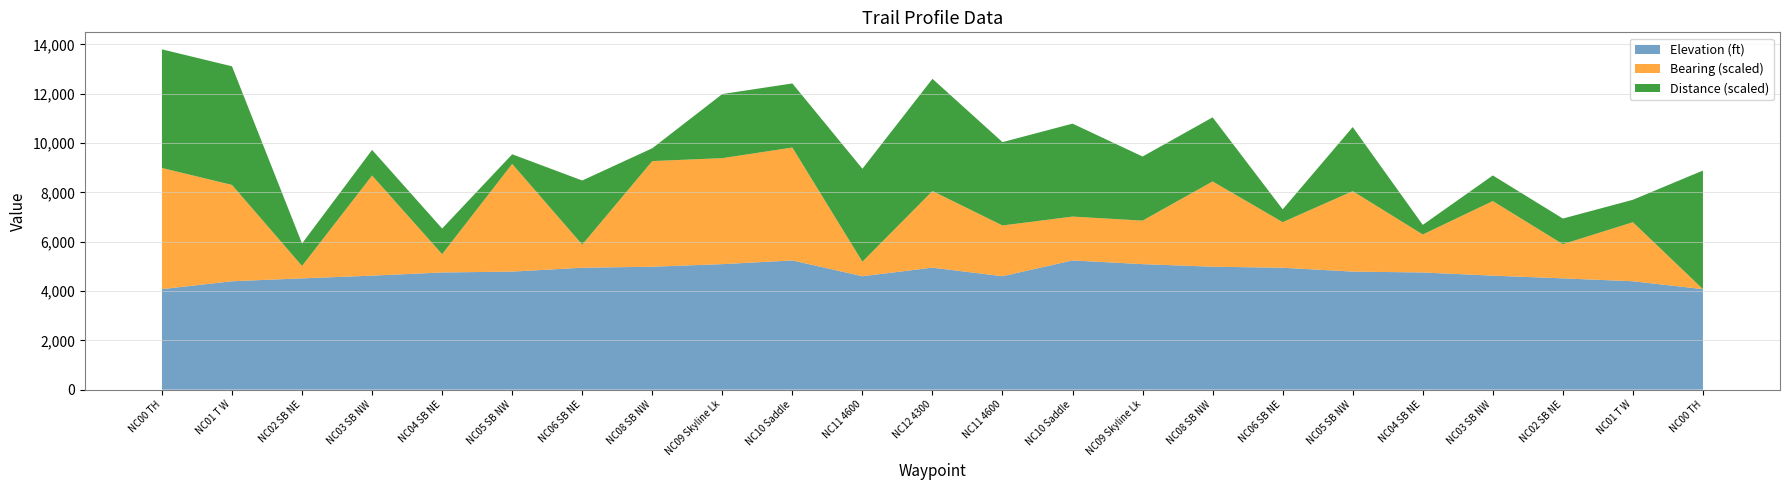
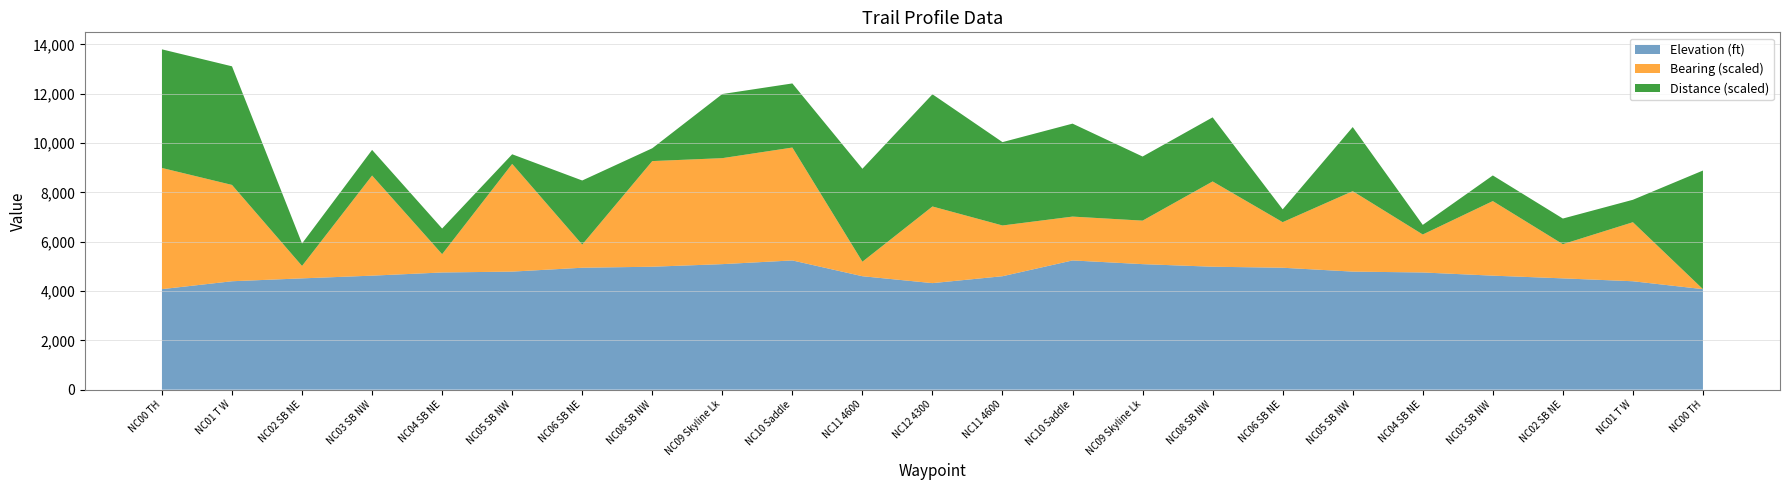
  {
    "Elevation (ft)": {
-     "NC12 4300": "4,900"
+     "NC12 4300": "4,300"
    },
    "Bearing (scaled)": {
      "NC12 4300": "3,100"
    },
    "Distance (scaled)": {
      "NC12 4300": "4,600"
    }
  }
